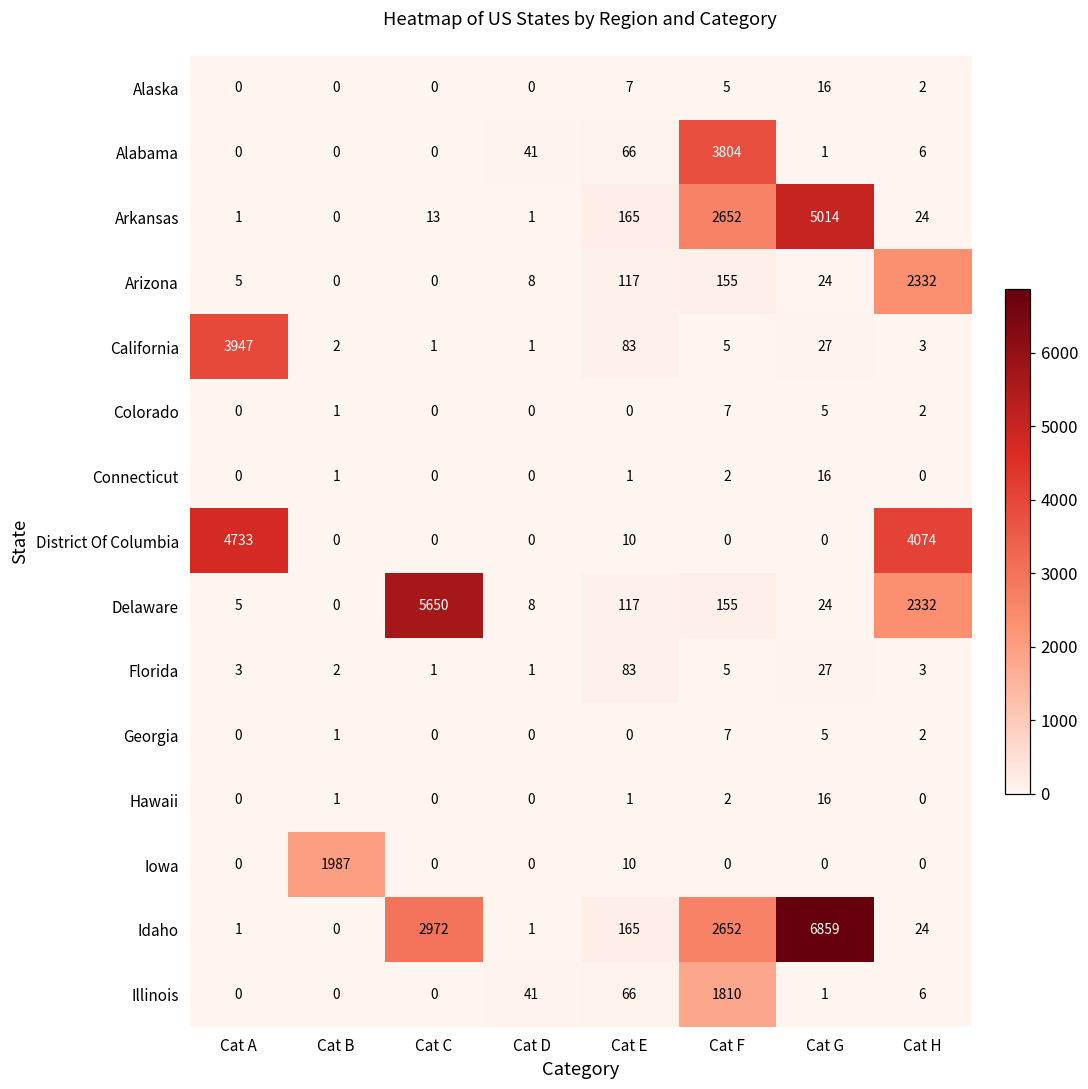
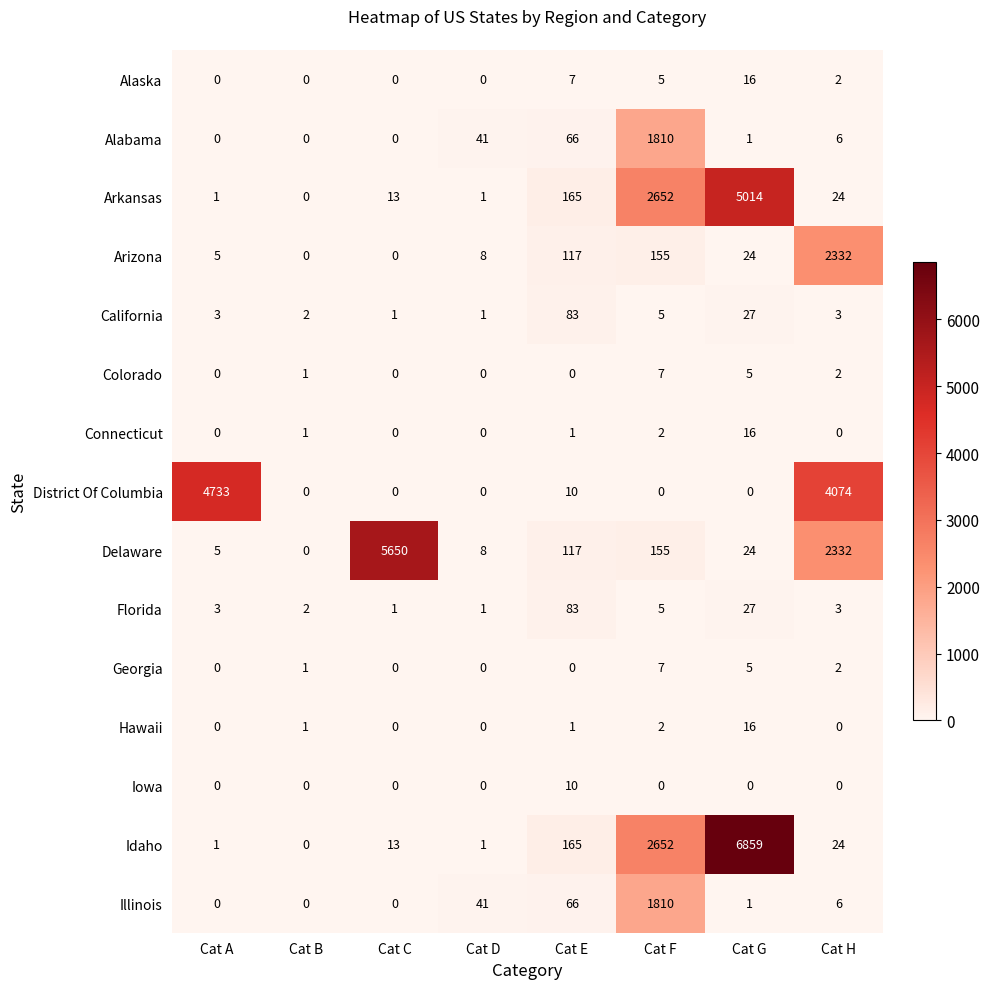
  {
    "Alaska": {
      "Cat A": 0,
      "Cat B": 0,
      "Cat C": 0,
      "Cat D": 0,
      "Cat E": 7,
      "Cat F": 5,
      "Cat G": 16,
      "Cat H": 2
    },
    "Alabama": {
      "Cat A": 0,
      "Cat B": 0,
      "Cat C": 0,
      "Cat D": 41,
      "Cat E": 66,
-     "Cat F": 3804,
+     "Cat F": 1810,
      "Cat G": 1,
      "Cat H": 6
    },
    "Arkansas": {
      "Cat A": 1,
      "Cat B": 0,
      "Cat C": 13,
      "Cat D": 1,
      "Cat E": 165,
      "Cat F": 2652,
      "Cat G": 5014,
      "Cat H": 24
    },
    "Arizona": {
      "Cat A": 5,
      "Cat B": 0,
      "Cat C": 0,
      "Cat D": 8,
      "Cat E": 117,
      "Cat F": 155,
      "Cat G": 24,
      "Cat H": 2332
    },
    "California": {
-     "Cat A": 3947,
+     "Cat A": 3,
      "Cat B": 2,
      "Cat C": 1,
      "Cat D": 1,
      "Cat E": 83,
      "Cat F": 5,
      "Cat G": 27,
      "Cat H": 3
    },
    "Colorado": {
      "Cat A": 0,
      "Cat B": 1,
      "Cat C": 0,
      "Cat D": 0,
      "Cat E": 0,
      "Cat F": 7,
      "Cat G": 5,
      "Cat H": 2
    },
    "Connecticut": {
      "Cat A": 0,
      "Cat B": 1,
      "Cat C": 0,
      "Cat D": 0,
      "Cat E": 1,
      "Cat F": 2,
      "Cat G": 16,
      "Cat H": 0
    },
    "District Of Columbia": {
      "Cat A": 4733,
      "Cat B": 0,
      "Cat C": 0,
      "Cat D": 0,
      "Cat E": 10,
      "Cat F": 0,
      "Cat G": 0,
      "Cat H": 4074
    },
    "Delaware": {
      "Cat A": 5,
      "Cat B": 0,
      "Cat C": 5650,
      "Cat D": 8,
      "Cat E": 117,
      "Cat F": 155,
      "Cat G": 24,
      "Cat H": 2332
    },
    "Florida": {
      "Cat A": 3,
      "Cat B": 2,
      "Cat C": 1,
      "Cat D": 1,
      "Cat E": 83,
      "Cat F": 5,
      "Cat G": 27,
      "Cat H": 3
    },
    "Georgia": {
      "Cat A": 0,
      "Cat B": 1,
      "Cat C": 0,
      "Cat D": 0,
      "Cat E": 0,
      "Cat F": 7,
      "Cat G": 5,
      "Cat H": 2
    },
    "Hawaii": {
      "Cat A": 0,
      "Cat B": 1,
      "Cat C": 0,
      "Cat D": 0,
      "Cat E": 1,
      "Cat F": 2,
      "Cat G": 16,
      "Cat H": 0
    },
    "Iowa": {
      "Cat A": 0,
-     "Cat B": 1987,
+     "Cat B": 0,
      "Cat C": 0,
      "Cat D": 0,
      "Cat E": 10,
      "Cat F": 0,
      "Cat G": 0,
      "Cat H": 0
    },
    "Idaho": {
      "Cat A": 1,
      "Cat B": 0,
-     "Cat C": 2972,
+     "Cat C": 13,
      "Cat D": 1,
      "Cat E": 165,
      "Cat F": 2652,
      "Cat G": 6859,
      "Cat H": 24
    },
    "Illinois": {
      "Cat A": 0,
      "Cat B": 0,
      "Cat C": 0,
      "Cat D": 41,
      "Cat E": 66,
      "Cat F": 1810,
      "Cat G": 1,
      "Cat H": 6
    }
  }
